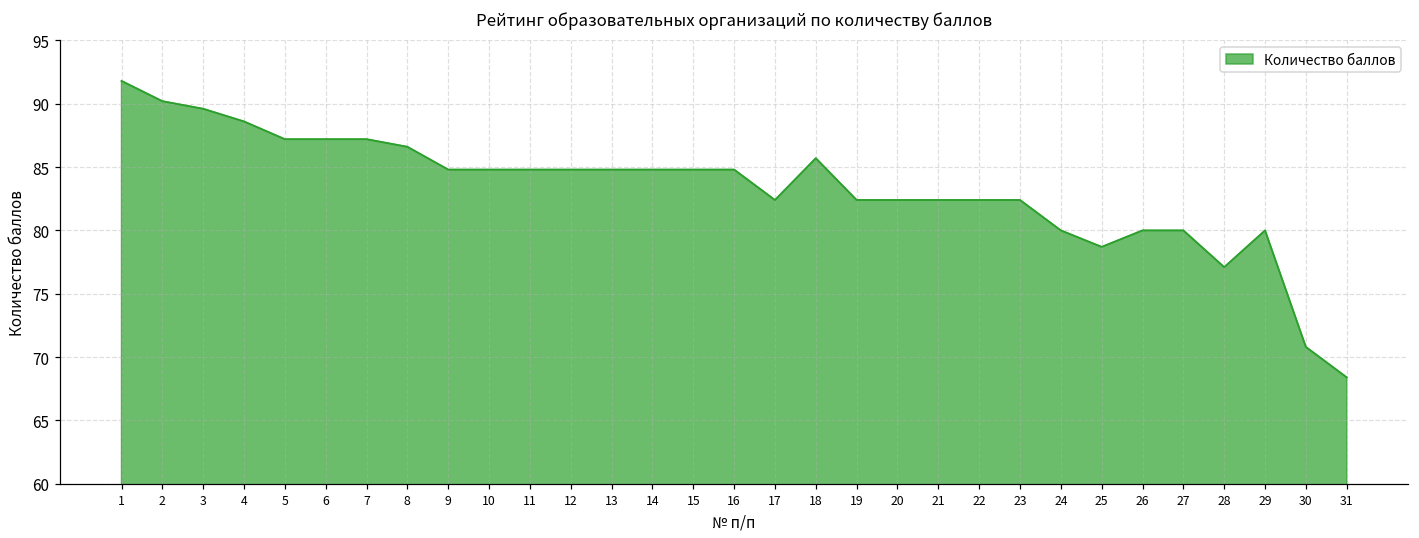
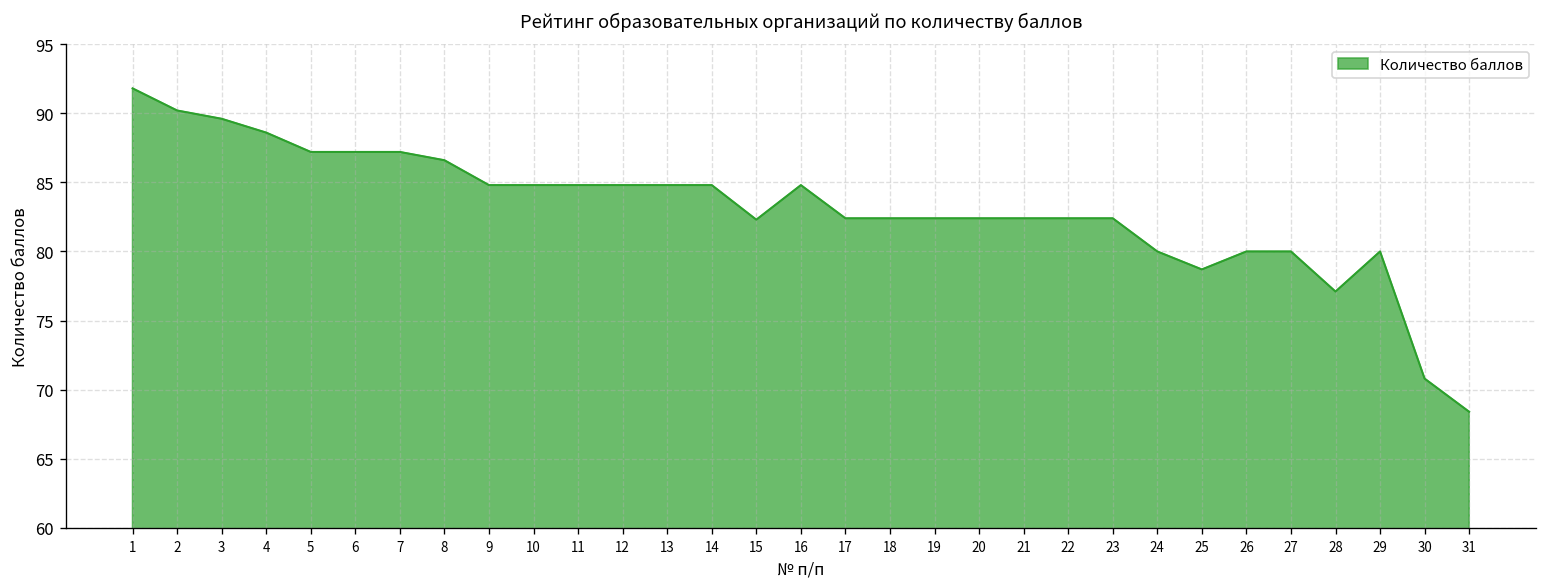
  {
    "1": 91.8,
    "2": 90.2,
    "3": 89.6,
    "4": 88.6,
    "5": 87.2,
    "6": 87.2,
    "7": 87.2,
    "8": 86.6,
    "9": 84.8,
    "10": 84.8,
    "11": 84.8,
    "12": 84.8,
    "13": 84.8,
    "14": 84.8,
-   "15": 84.8,
+   "15": 82.3,
    "16": 84.8,
    "17": 82.4,
-   "18": 85.7,
+   "18": 82.4,
    "19": 82.4,
    "20": 82.4,
    "21": 82.4,
    "22": 82.4,
    "23": 82.4,
    "24": 80.0,
    "25": 78.7,
    "26": 80.0,
    "27": 80.0,
    "28": 77.1,
    "29": 80.0,
    "30": 70.8,
    "31": 68.4
  }
